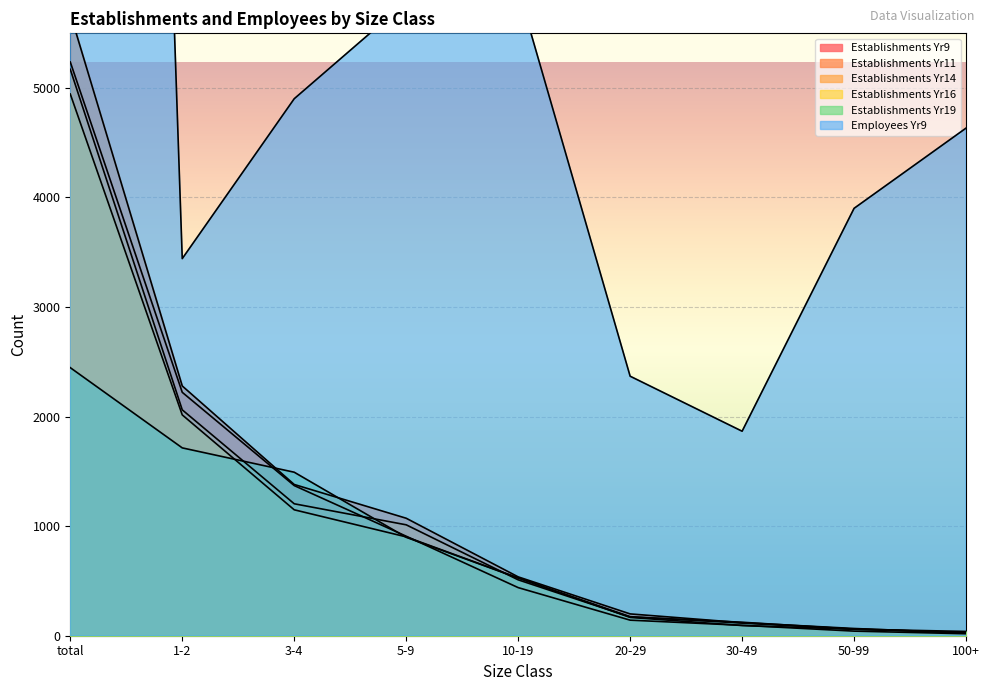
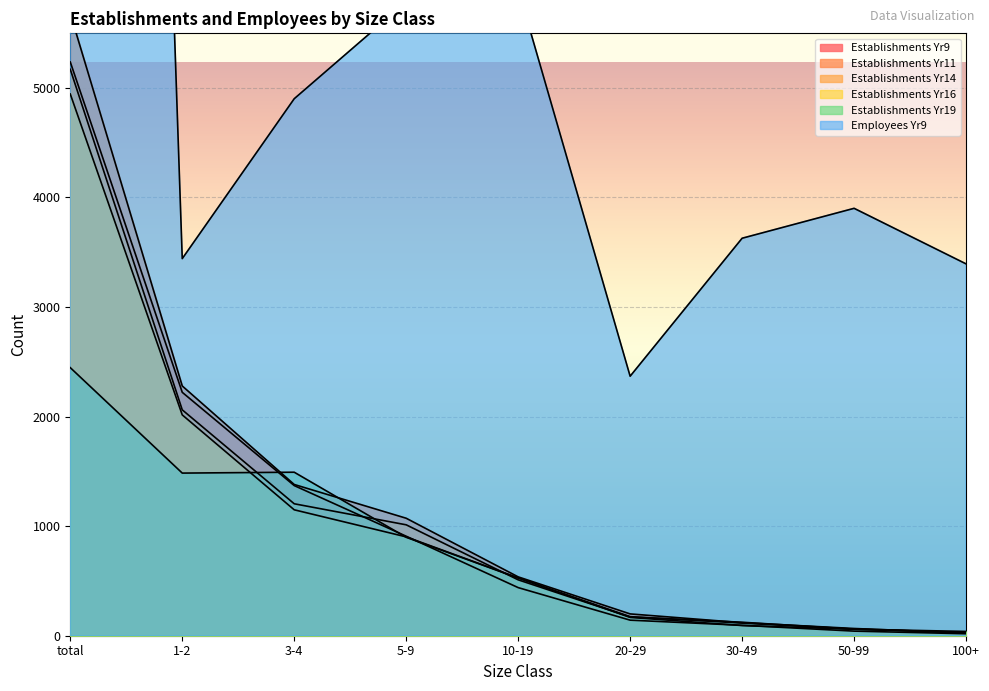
  {
    "Establishments Yr19": {
      "total": 2450,
-     "1-2": 1710,
+     "1-2": 1480,
      "3-4": 1490
    },
    "Employees Yr9": {
      "1-2": 3440,
      "3-4": 4900,
      "20-29": 2370,
-     "30-49": 1870,
+     "30-49": 3630,
      "50-99": 3900,
-     "100+": 4630
+     "100+": 3390
    }
  }
